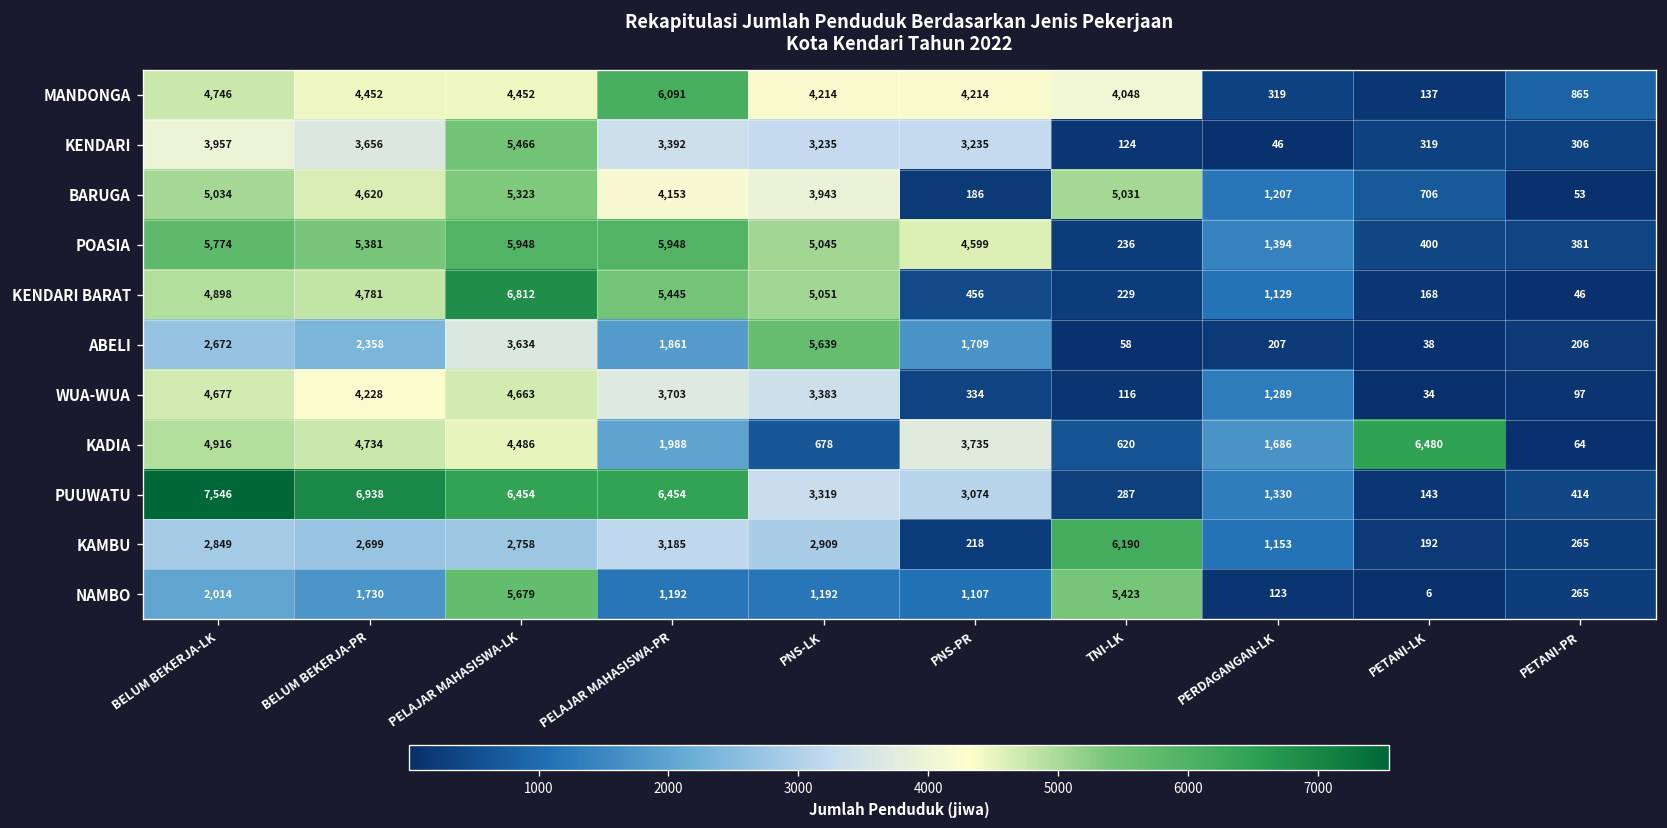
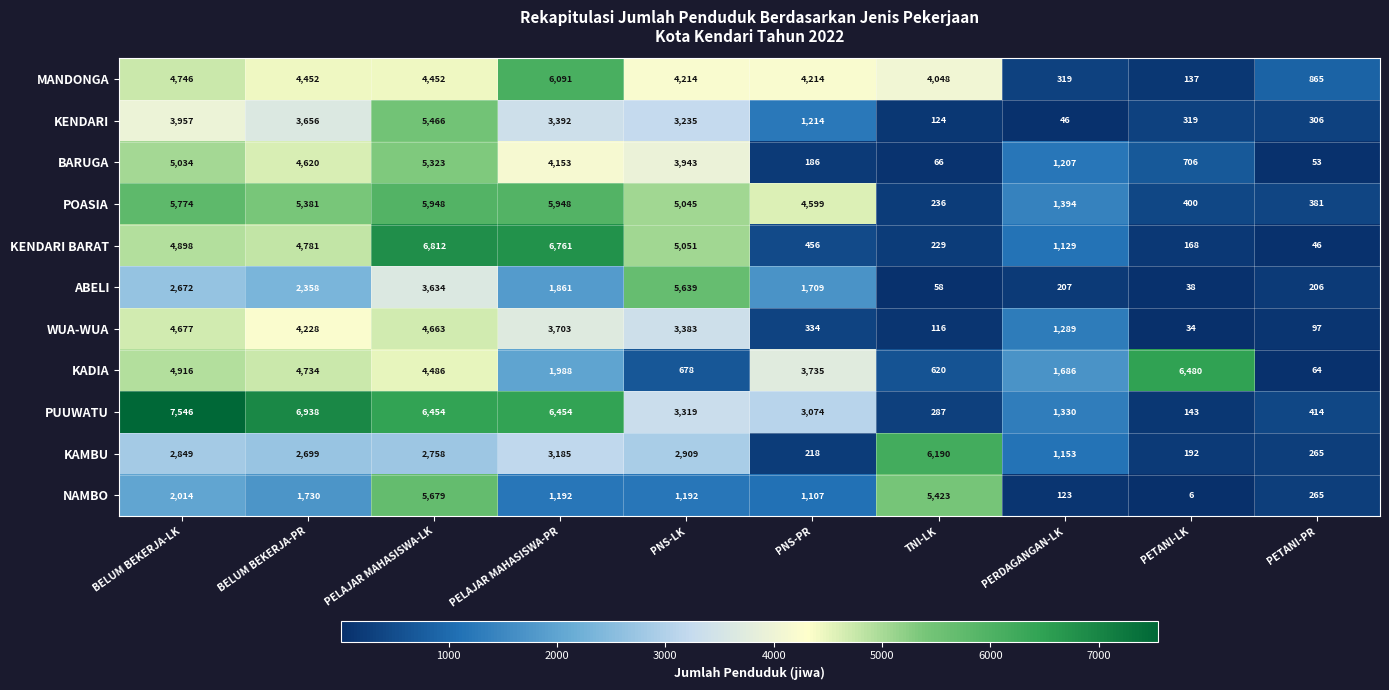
  {
    "MANDONGA": {
      "BELUM BEKERJA-LK": "4,746",
      "BELUM BEKERJA-PR": "4,452",
      "PELAJAR MAHASISWA-LK": "4,452",
      "PELAJAR MAHASISWA-PR": "6,091",
      "PNS-LK": "4,214",
      "PNS-PR": "4,214",
      "TNI-LK": "4,048",
      "PERDAGANGAN-LK": "319",
      "PETANI-LK": "137",
      "PETANI-PR": "865"
    },
    "KENDARI": {
      "BELUM BEKERJA-LK": "3,957",
      "BELUM BEKERJA-PR": "3,656",
      "PELAJAR MAHASISWA-LK": "5,466",
      "PELAJAR MAHASISWA-PR": "3,392",
      "PNS-LK": "3,235",
-     "PNS-PR": "3,235",
+     "PNS-PR": "1,214",
      "TNI-LK": "124",
      "PERDAGANGAN-LK": "46",
      "PETANI-LK": "319",
      "PETANI-PR": "306"
    },
    "BARUGA": {
      "BELUM BEKERJA-LK": "5,034",
      "BELUM BEKERJA-PR": "4,620",
      "PELAJAR MAHASISWA-LK": "5,323",
      "PELAJAR MAHASISWA-PR": "4,153",
      "PNS-LK": "3,943",
      "PNS-PR": "186",
-     "TNI-LK": "5,031",
+     "TNI-LK": "66",
      "PERDAGANGAN-LK": "1,207",
      "PETANI-LK": "706",
      "PETANI-PR": "53"
    },
    "POASIA": {
      "BELUM BEKERJA-LK": "5,774",
      "BELUM BEKERJA-PR": "5,381",
      "PELAJAR MAHASISWA-LK": "5,948",
      "PELAJAR MAHASISWA-PR": "5,948",
      "PNS-LK": "5,045",
      "PNS-PR": "4,599",
      "TNI-LK": "236",
      "PERDAGANGAN-LK": "1,394",
      "PETANI-LK": "400",
      "PETANI-PR": "381"
    },
    "KENDARI BARAT": {
      "BELUM BEKERJA-LK": "4,898",
      "BELUM BEKERJA-PR": "4,781",
      "PELAJAR MAHASISWA-LK": "6,812",
-     "PELAJAR MAHASISWA-PR": "5,445",
+     "PELAJAR MAHASISWA-PR": "6,761",
      "PNS-LK": "5,051",
      "PNS-PR": "456",
      "TNI-LK": "229",
      "PERDAGANGAN-LK": "1,129",
      "PETANI-LK": "168",
      "PETANI-PR": "46"
    },
    "ABELI": {
      "BELUM BEKERJA-LK": "2,672",
      "BELUM BEKERJA-PR": "2,358",
      "PELAJAR MAHASISWA-LK": "3,634",
      "PELAJAR MAHASISWA-PR": "1,861",
      "PNS-LK": "5,639",
      "PNS-PR": "1,709",
      "TNI-LK": "58",
      "PERDAGANGAN-LK": "207",
      "PETANI-LK": "38",
      "PETANI-PR": "206"
    },
    "WUA-WUA": {
      "BELUM BEKERJA-LK": "4,677",
      "BELUM BEKERJA-PR": "4,228",
      "PELAJAR MAHASISWA-LK": "4,663",
      "PELAJAR MAHASISWA-PR": "3,703",
      "PNS-LK": "3,383",
      "PNS-PR": "334",
      "TNI-LK": "116",
      "PERDAGANGAN-LK": "1,289",
      "PETANI-LK": "34",
      "PETANI-PR": "97"
    },
    "KADIA": {
      "BELUM BEKERJA-LK": "4,916",
      "BELUM BEKERJA-PR": "4,734",
      "PELAJAR MAHASISWA-LK": "4,486",
      "PELAJAR MAHASISWA-PR": "1,988",
      "PNS-LK": "678",
      "PNS-PR": "3,735",
      "TNI-LK": "620",
      "PERDAGANGAN-LK": "1,686",
      "PETANI-LK": "6,480",
      "PETANI-PR": "64"
    },
    "PUUWATU": {
      "BELUM BEKERJA-LK": "7,546",
      "BELUM BEKERJA-PR": "6,938",
      "PELAJAR MAHASISWA-LK": "6,454",
      "PELAJAR MAHASISWA-PR": "6,454",
      "PNS-LK": "3,319",
      "PNS-PR": "3,074",
      "TNI-LK": "287",
      "PERDAGANGAN-LK": "1,330",
      "PETANI-LK": "143",
      "PETANI-PR": "414"
    },
    "KAMBU": {
      "BELUM BEKERJA-LK": "2,849",
      "BELUM BEKERJA-PR": "2,699",
      "PELAJAR MAHASISWA-LK": "2,758",
      "PELAJAR MAHASISWA-PR": "3,185",
      "PNS-LK": "2,909",
      "PNS-PR": "218",
      "TNI-LK": "6,190",
      "PERDAGANGAN-LK": "1,153",
      "PETANI-LK": "192",
      "PETANI-PR": "265"
    },
    "NAMBO": {
      "BELUM BEKERJA-LK": "2,014",
      "BELUM BEKERJA-PR": "1,730",
      "PELAJAR MAHASISWA-LK": "5,679",
      "PELAJAR MAHASISWA-PR": "1,192",
      "PNS-LK": "1,192",
      "PNS-PR": "1,107",
      "TNI-LK": "5,423",
      "PERDAGANGAN-LK": "123",
      "PETANI-LK": "6",
      "PETANI-PR": "265"
    }
  }
